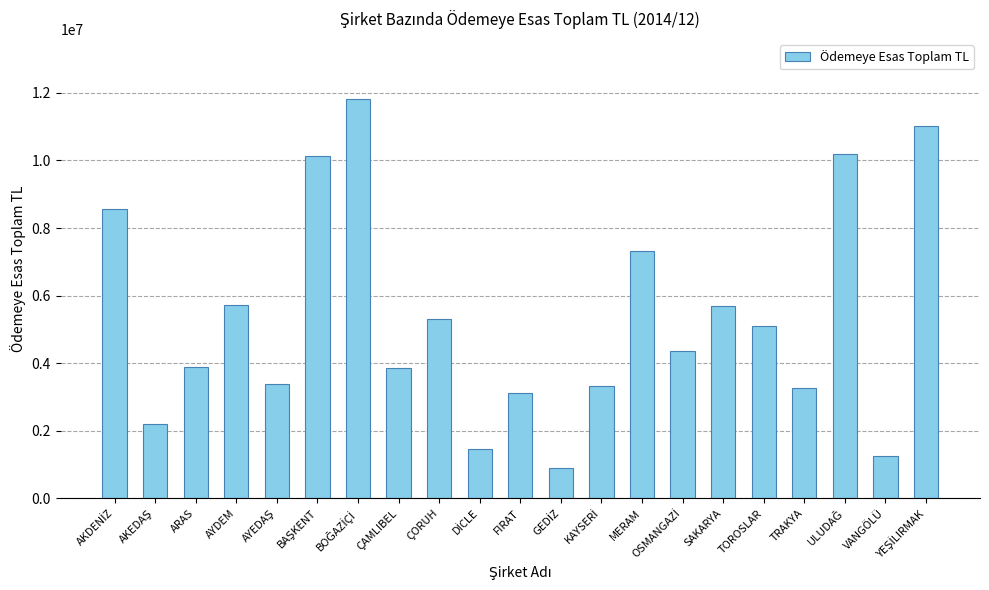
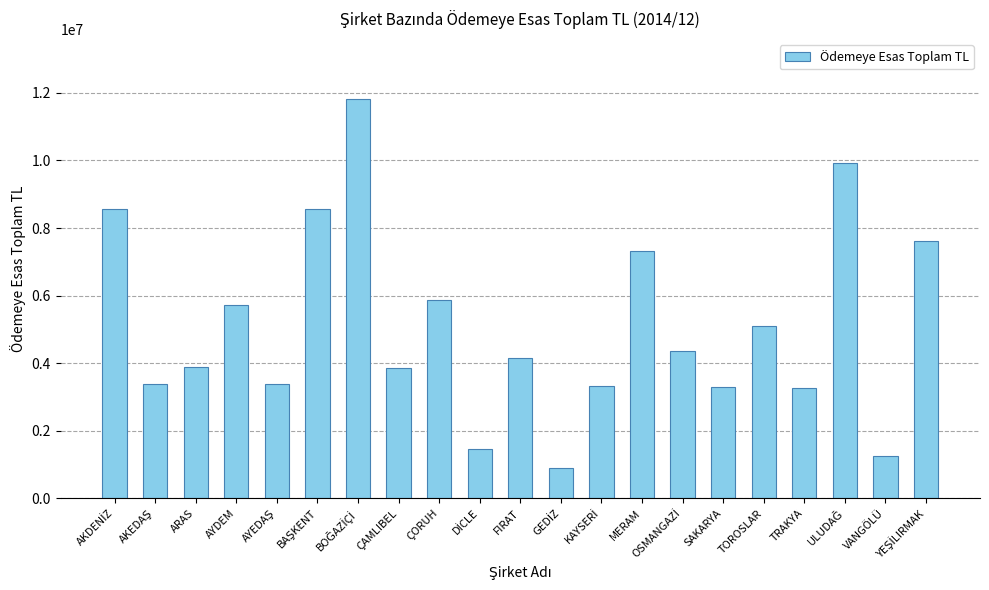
  {
    "AKDENİZ": 8600000,
-   "AKEDAŞ": 2200000,
+   "AKEDAŞ": 3400000,
    "ARAS": 3900000,
    "AYDEM": 5700000,
    "AYEDAŞ": 3400000,
-   "BAŞKENT": 10100000,
+   "BAŞKENT": 8600000,
    "BOĞAZİÇİ": 11800000,
    "ÇAMLIBEL": 3800000,
-   "ÇORUH": 5300000,
+   "ÇORUH": 5900000,
    "DİCLE": 1500000,
-   "FIRAT": 3100000,
+   "FIRAT": 4200000,
    "GEDİZ": 900000,
    "KAYSERİ": 3300000,
    "MERAM": 7300000,
    "OSMANGAZİ": 4300000,
-   "SAKARYA": 5700000,
+   "SAKARYA": 3300000,
    "TOROSLAR": 5100000,
    "TRAKYA": 3300000,
-   "ULUDAĞ": 10200000,
+   "ULUDAĞ": 9900000,
    "VANGÖLÜ": 1300000,
-   "YEŞİLIRMAK": 11000000
+   "YEŞİLIRMAK": 7600000
  }
